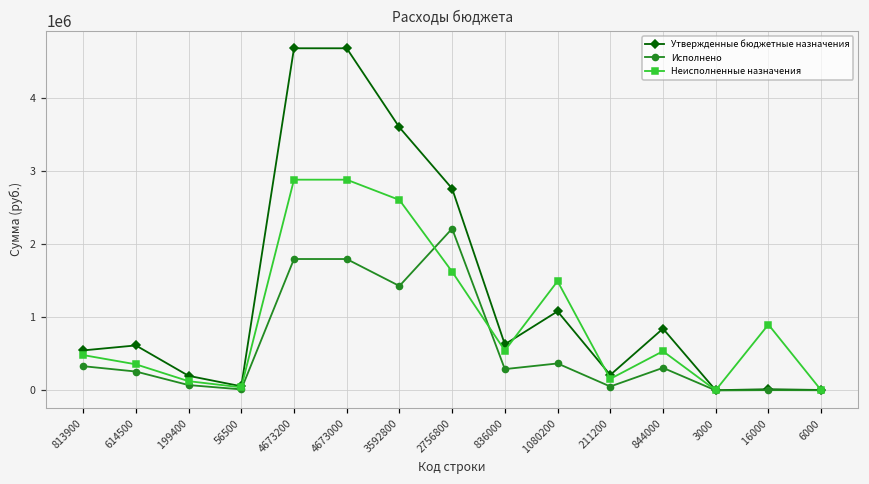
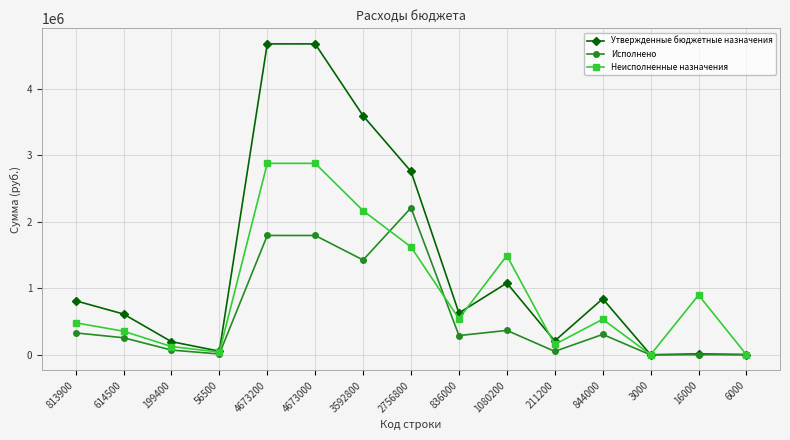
  {
    "Утвержденные бюджетные назначения": {
-     "813900": 500000,
+     "813900": 800000,
      "614500": 600000,
      "199400": 200000,
      "4673200": 4700000,
      "4673000": 4700000,
      "3592800": 3600000,
      "2756800": 2800000,
      "836000": 600000,
      "1080200": 1100000,
      "211200": 200000,
      "844000": 800000
    },
    "Исполнено": {
      "813900": 300000,
      "614500": 300000,
      "199400": 100000,
      "4673200": 1800000,
      "4673000": 1800000,
      "3592800": 1400000,
      "2756800": 2200000,
      "836000": 300000,
      "1080200": 400000,
      "211200": 100000,
      "844000": 300000
    },
    "Неисполненные назначения": {
      "813900": 500000,
      "614500": 400000,
      "199400": 100000,
      "4673200": 2900000,
      "4673000": 2900000,
-     "3592800": 2600000,
+     "3592800": 2200000,
      "2756800": 1600000,
      "836000": 500000,
      "1080200": 1500000,
      "211200": 200000,
      "844000": 500000,
      "16000": 900000
    }
  }
